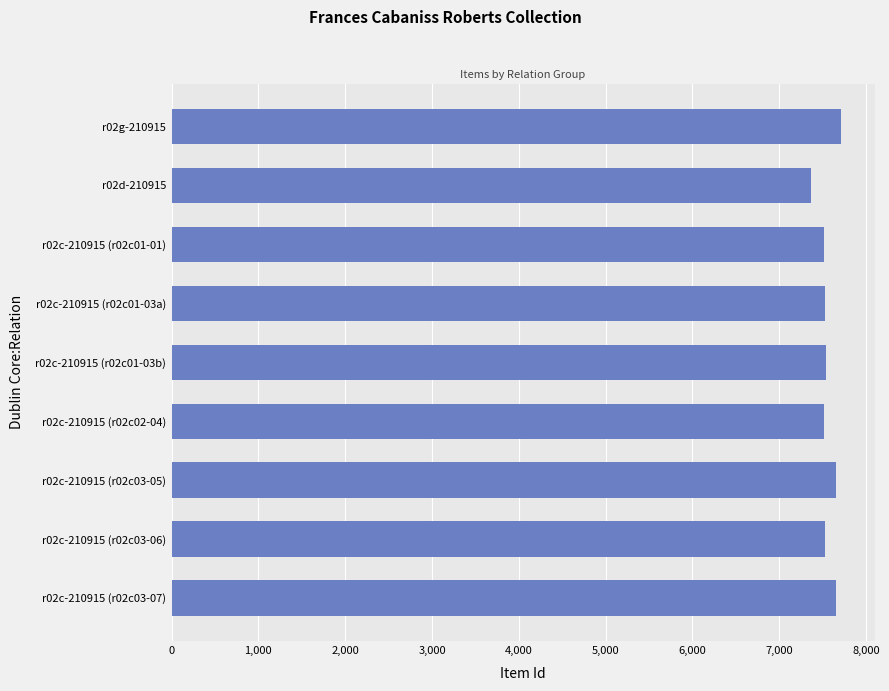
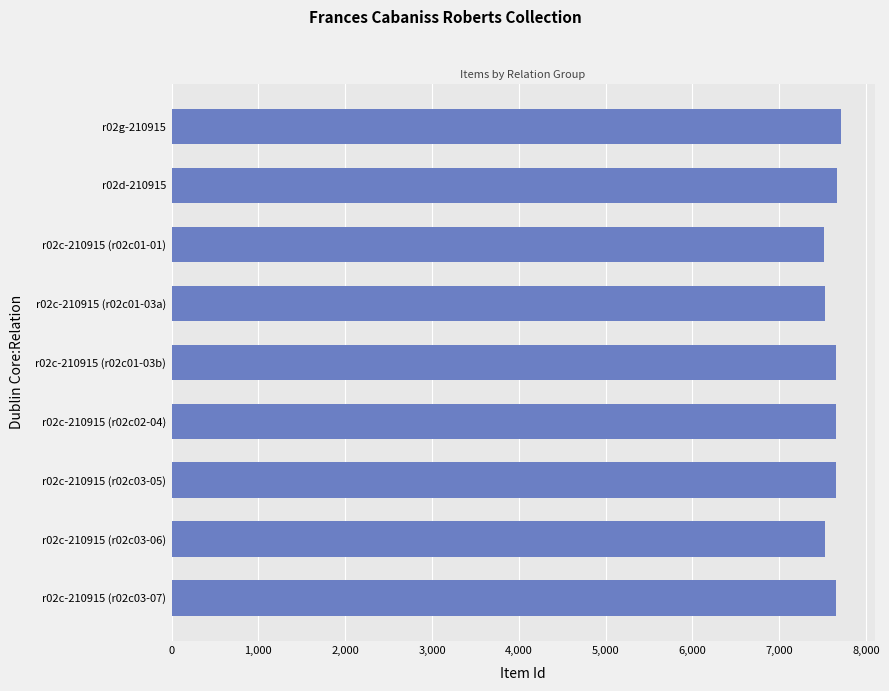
  {
    "r02g-210915": "7,700",
-   "r02d-210915": "7,400",
+   "r02d-210915": "7,700",
    "r02c-210915 (r02c01-01)": "7,500",
    "r02c-210915 (r02c01-03a)": "7,500",
-   "r02c-210915 (r02c01-03b)": "7,500",
-   "r02c-210915 (r02c02-04)": "7,500",
+   "r02c-210915 (r02c01-03b)": "7,700",
+   "r02c-210915 (r02c02-04)": "7,700",
    "r02c-210915 (r02c03-05)": "7,700",
    "r02c-210915 (r02c03-06)": "7,500",
    "r02c-210915 (r02c03-07)": "7,600"
  }
